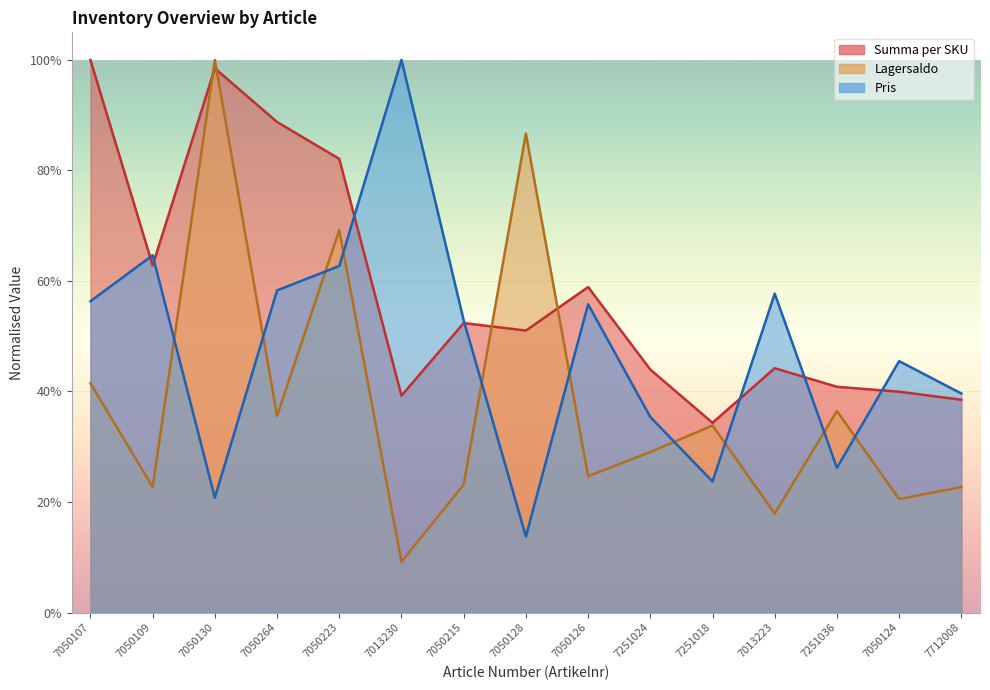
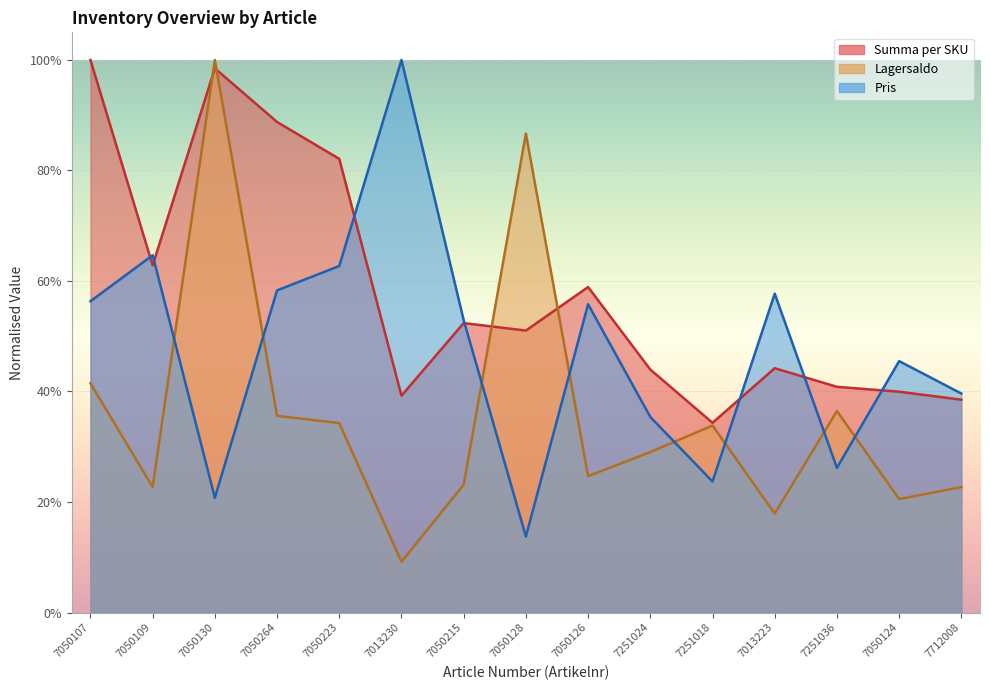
  {
    "Summa per SKU": {
      "7050107": "100%",
      "7050109": "63%",
      "7050130": "98%",
      "7050264": "89%",
      "7050223": "82%",
      "7013230": "39%",
      "7050215": "52%",
      "7050128": "51%",
      "7050126": "59%",
      "7251024": "44%",
      "7251018": "34%",
      "7013223": "44%",
      "7251036": "41%",
      "7050124": "40%",
      "7712008": "39%"
    },
    "Lagersaldo": {
      "7050107": "41%",
      "7050109": "23%",
      "7050130": "100%",
      "7050264": "36%",
-     "7050223": "69%",
+     "7050223": "34%",
      "7013230": "9%",
      "7050215": "23%",
      "7050128": "87%",
      "7050126": "25%",
      "7251024": "29%",
      "7251018": "34%",
      "7013223": "18%",
      "7251036": "36%",
      "7050124": "21%",
      "7712008": "23%"
    },
    "Pris": {
      "7050107": "56%",
      "7050109": "65%",
      "7050130": "21%",
      "7050264": "58%",
      "7050223": "63%",
      "7013230": "100%",
      "7050215": "53%",
      "7050128": "14%",
      "7050126": "56%",
      "7251024": "35%",
      "7251018": "24%",
      "7013223": "58%",
      "7251036": "26%",
      "7050124": "45%",
      "7712008": "40%"
    }
  }
